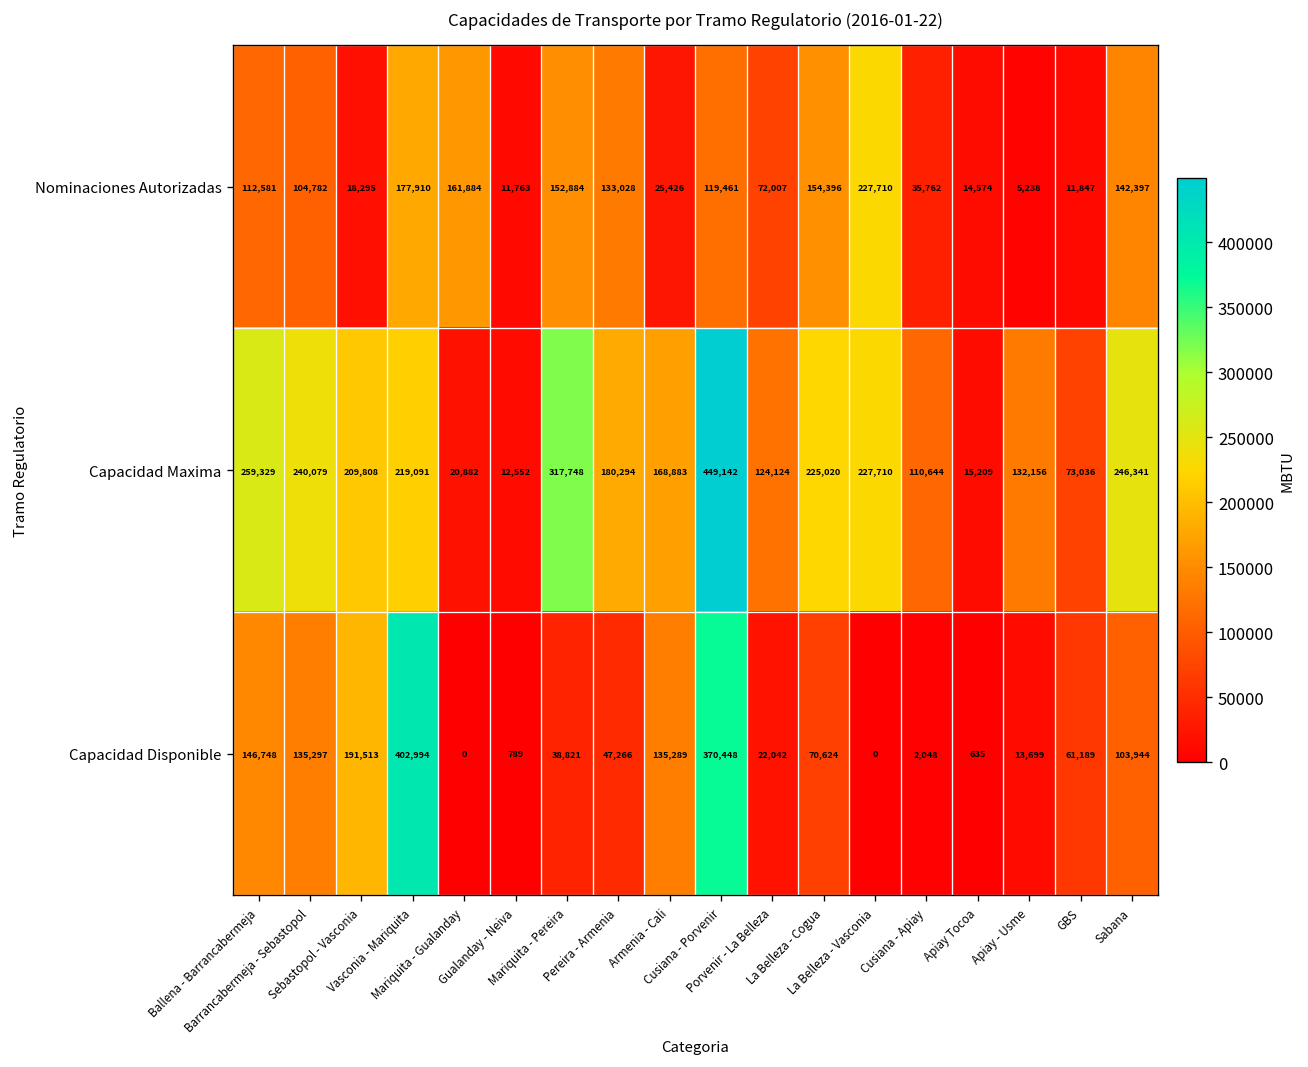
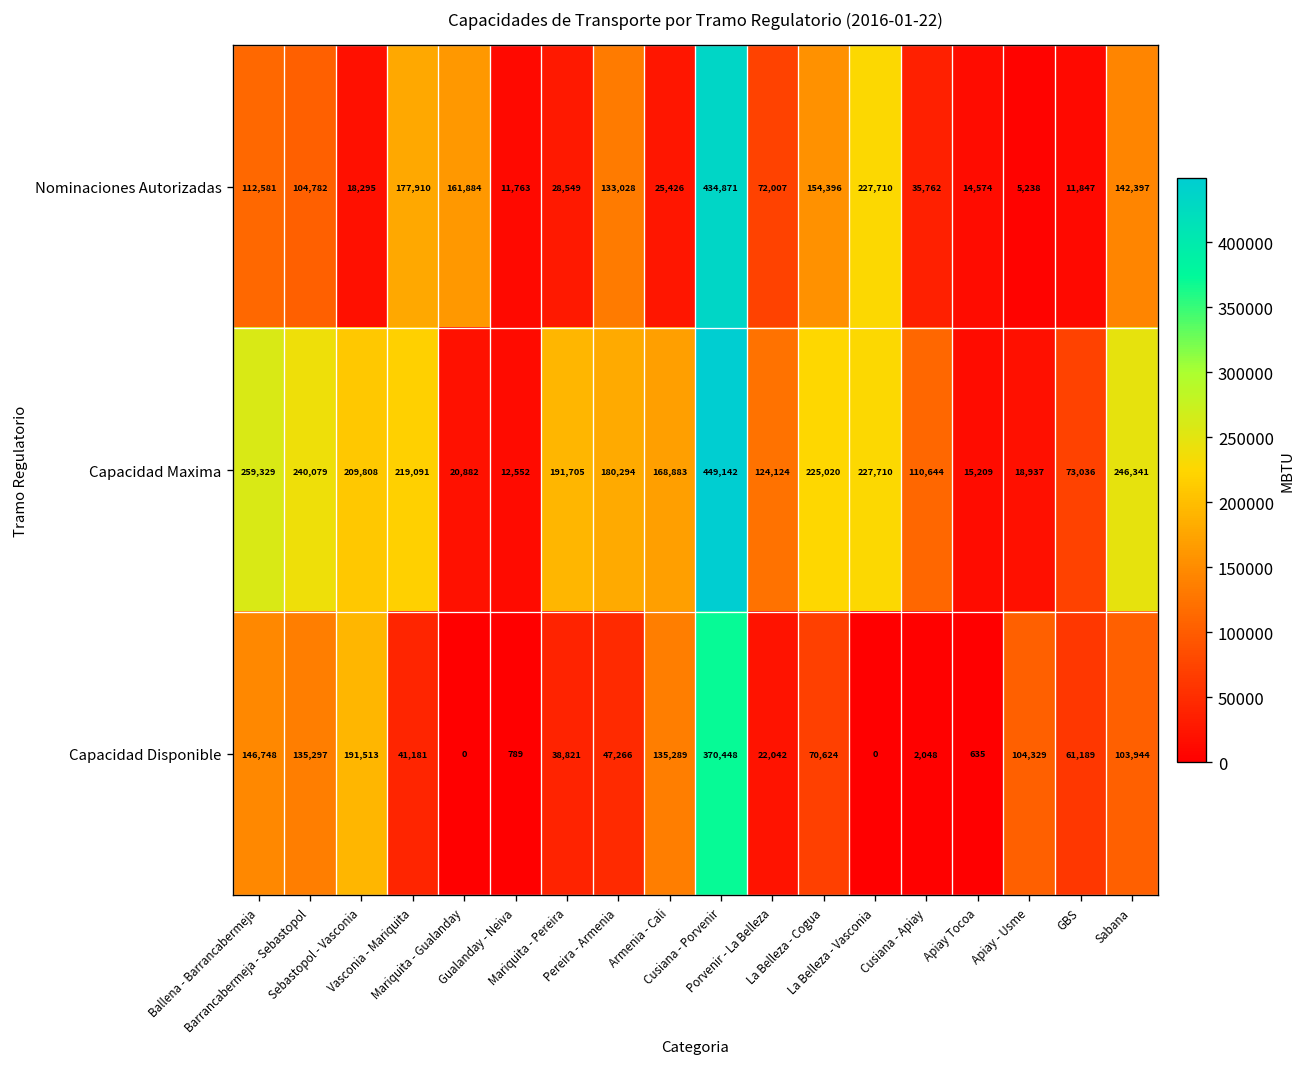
  {
    "Nominaciones Autorizadas": {
      "Ballena - Barrancabermeja": "112,581",
      "Barrancabermeja - Sebastopol": "104,782",
      "Sebastopol - Vasconia": "18,295",
      "Vasconia - Mariquita": "177,910",
      "Mariquita - Gualanday": "161,884",
      "Gualanday - Neiva": "11,763",
-     "Mariquita - Pereira": "152,884",
+     "Mariquita - Pereira": "28,549",
      "Pereira - Armenia": "133,028",
      "Armenia - Cali": "25,426",
-     "Cusiana - Porvenir": "119,461",
+     "Cusiana - Porvenir": "434,871",
      "Porvenir - La Belleza": "72,007",
      "La Belleza - Cogua": "154,396",
      "La Belleza - Vasconia": "227,710",
      "Cusiana - Apiay": "35,762",
      "Apiay Tocoa": "14,574",
      "Apiay - Usme": "5,238",
      "GBS": "11,847",
      "Sabana": "142,397"
    },
    "Capacidad Maxima": {
      "Ballena - Barrancabermeja": "259,329",
      "Barrancabermeja - Sebastopol": "240,079",
      "Sebastopol - Vasconia": "209,808",
      "Vasconia - Mariquita": "219,091",
      "Mariquita - Gualanday": "20,882",
      "Gualanday - Neiva": "12,552",
-     "Mariquita - Pereira": "317,748",
+     "Mariquita - Pereira": "191,705",
      "Pereira - Armenia": "180,294",
      "Armenia - Cali": "168,883",
      "Cusiana - Porvenir": "449,142",
      "Porvenir - La Belleza": "124,124",
      "La Belleza - Cogua": "225,020",
      "La Belleza - Vasconia": "227,710",
      "Cusiana - Apiay": "110,644",
      "Apiay Tocoa": "15,209",
-     "Apiay - Usme": "132,156",
+     "Apiay - Usme": "18,937",
      "GBS": "73,036",
      "Sabana": "246,341"
    },
    "Capacidad Disponible": {
      "Ballena - Barrancabermeja": "146,748",
      "Barrancabermeja - Sebastopol": "135,297",
      "Sebastopol - Vasconia": "191,513",
-     "Vasconia - Mariquita": "402,994",
+     "Vasconia - Mariquita": "41,181",
      "Mariquita - Gualanday": "0",
      "Gualanday - Neiva": "789",
      "Mariquita - Pereira": "38,821",
      "Pereira - Armenia": "47,266",
      "Armenia - Cali": "135,289",
      "Cusiana - Porvenir": "370,448",
      "Porvenir - La Belleza": "22,042",
      "La Belleza - Cogua": "70,624",
      "La Belleza - Vasconia": "0",
      "Cusiana - Apiay": "2,048",
      "Apiay Tocoa": "635",
-     "Apiay - Usme": "13,699",
+     "Apiay - Usme": "104,329",
      "GBS": "61,189",
      "Sabana": "103,944"
    }
  }
